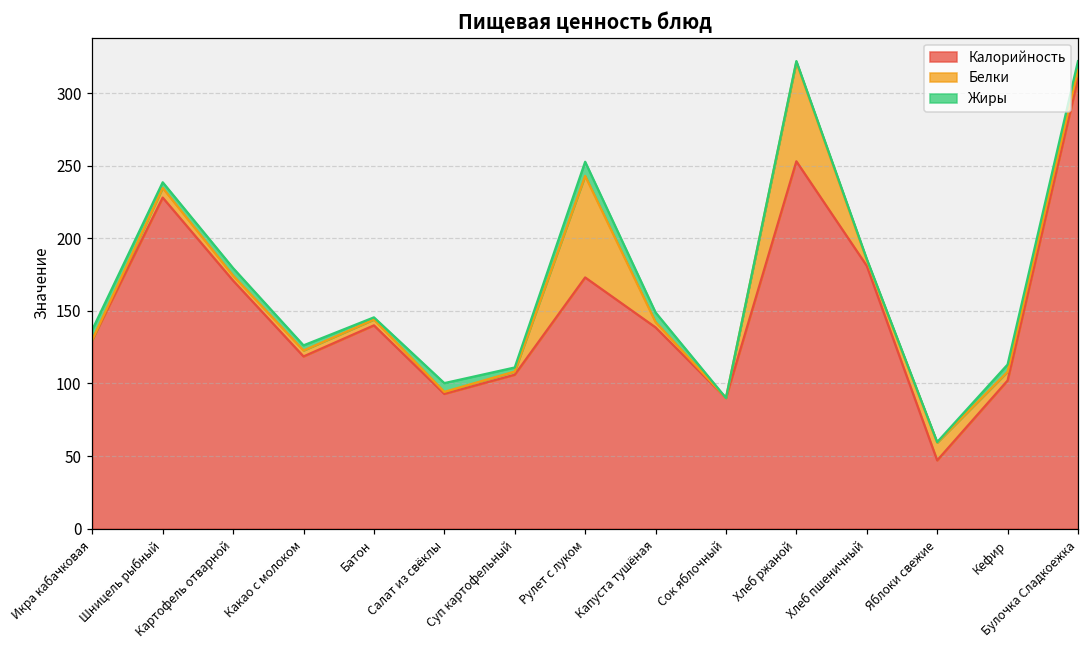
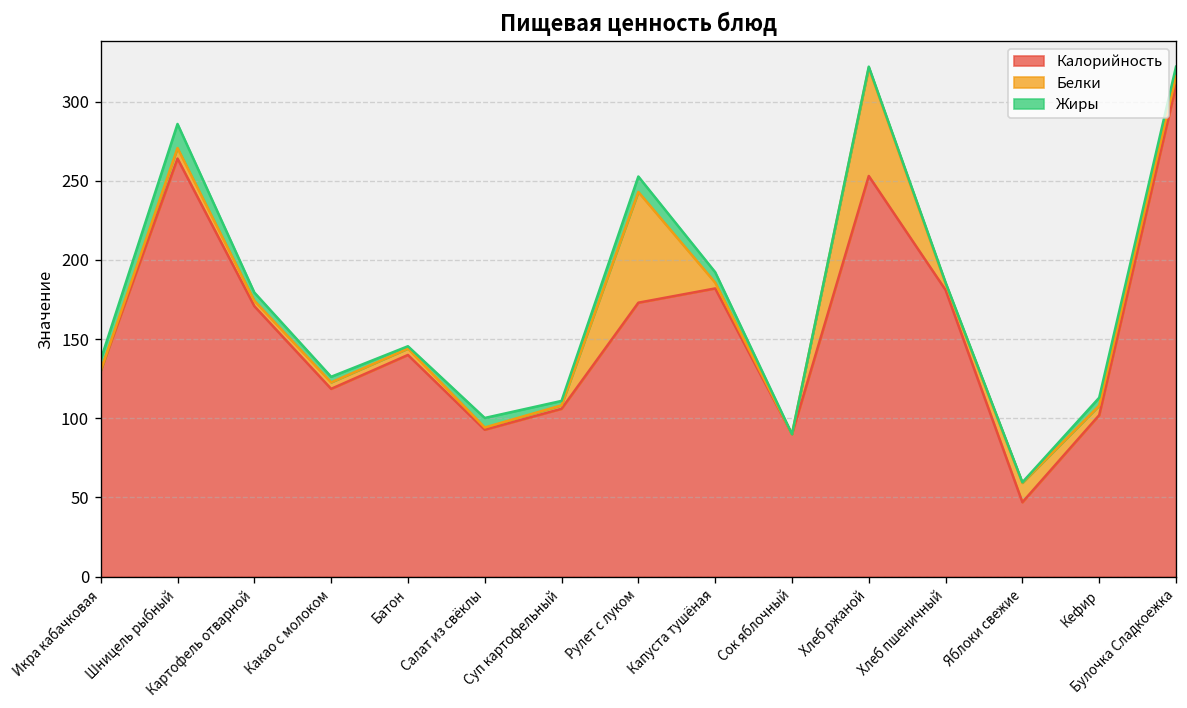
  {
    "Калорийность": {
-     "Шницель рыбный": 228,
+     "Шницель рыбный": 264,
      "Картофель отварной": 171,
      "Какао с молоком": 119,
      "Батон": 140,
      "Суп картофельный": 106,
      "Рулет с луком": 173,
-     "Капуста тушёная": 139,
+     "Капуста тушёная": 182,
      "Хлеб ржаной": 253,
      "Хлеб пшеничный": 181,
      "Яблоки свежие": 47,
      "Кефир": 102,
      "Булочка Сладкоежка": 310
    },
    "Белки": {
      "Шницель рыбный": 7,
      "Картофель отварной": 3,
      "Какао с молоком": 4,
      "Суп картофельный": 2,
      "Рулет с луком": 70,
      "Капуста тушёная": 4,
      "Кефир": 6,
      "Булочка Сладкоежка": 6
    },
    "Жиры": {
      "Икра кабачковая": 7,
-     "Шницель рыбный": 4,
+     "Шницель рыбный": 15,
      "Картофель отварной": 5,
      "Какао с молоком": 4,
      "Салат из свёклы": 6,
      "Суп картофельный": 3,
      "Рулет с луком": 10,
      "Капуста тушёная": 7,
      "Кефир": 5,
      "Булочка Сладкоежка": 6
    }
  }
